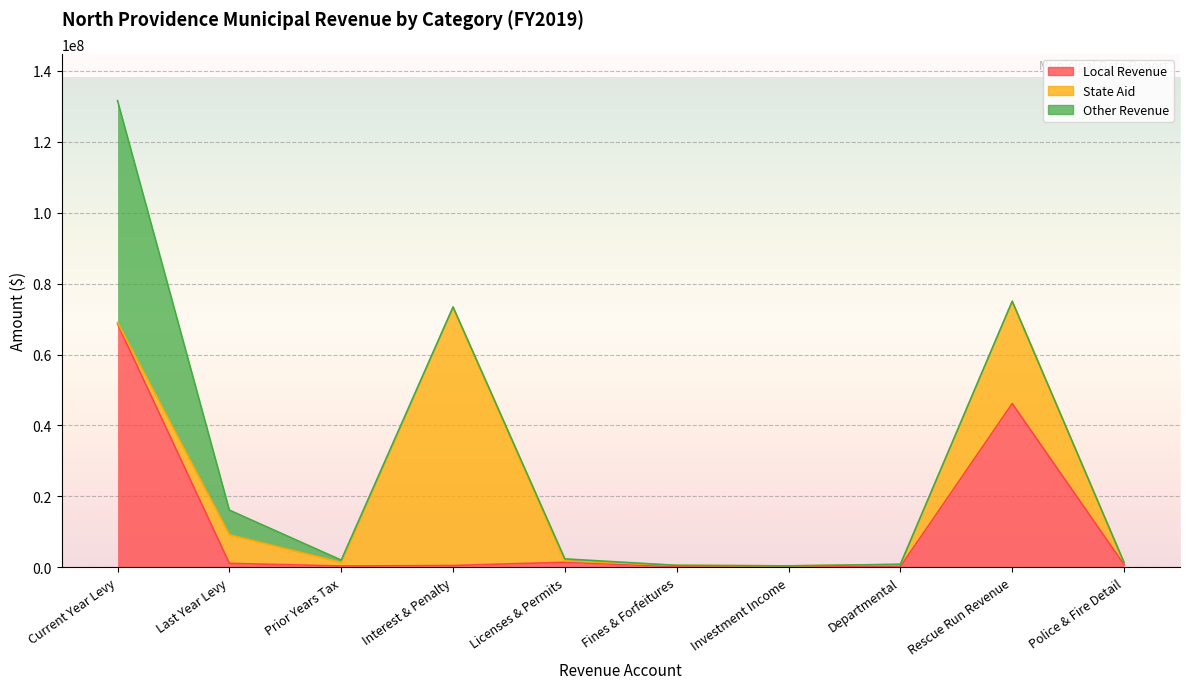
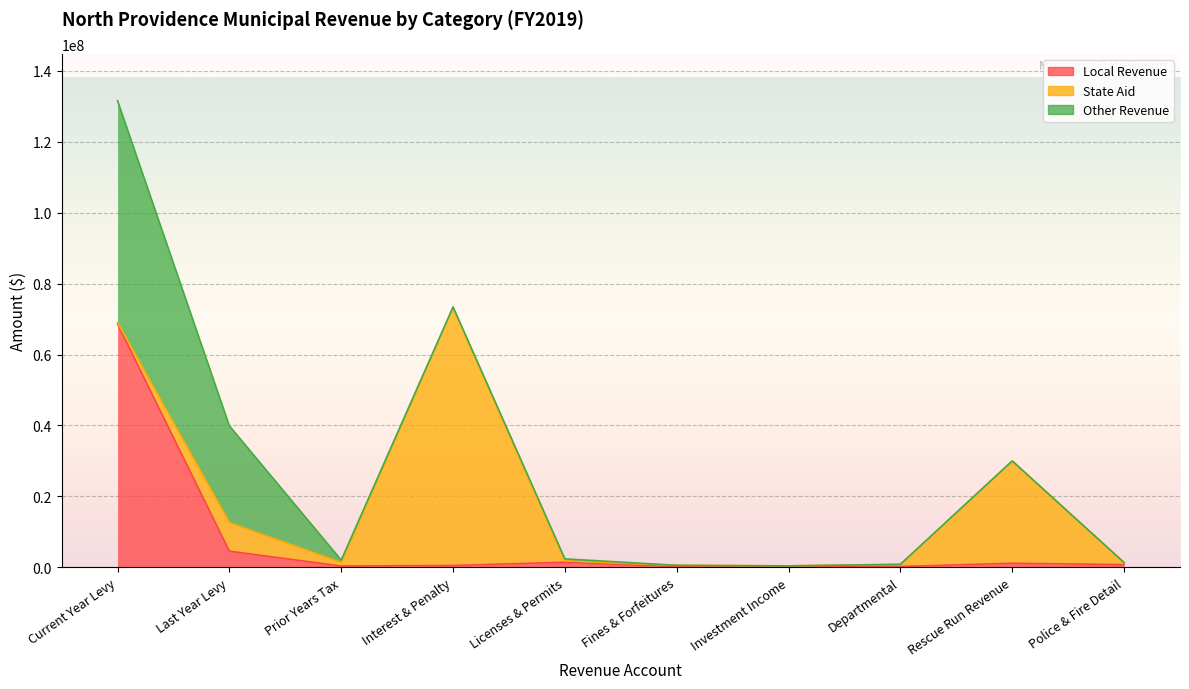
  {
    "Local Revenue": {
-     "Last Year Levy": 1000000,
+     "Last Year Levy": 5000000,
      "Prior Years Tax": 0,
      "Interest & Penalty": 0,
-     "Rescue Run Revenue": 46000000
+     "Rescue Run Revenue": 1000000
    },
    "State Aid": {
      "Last Year Levy": 8000000
    },
    "Other Revenue": {
      "Current Year Levy": 63000000,
-     "Last Year Levy": 7000000
+     "Last Year Levy": 27000000
    }
  }
